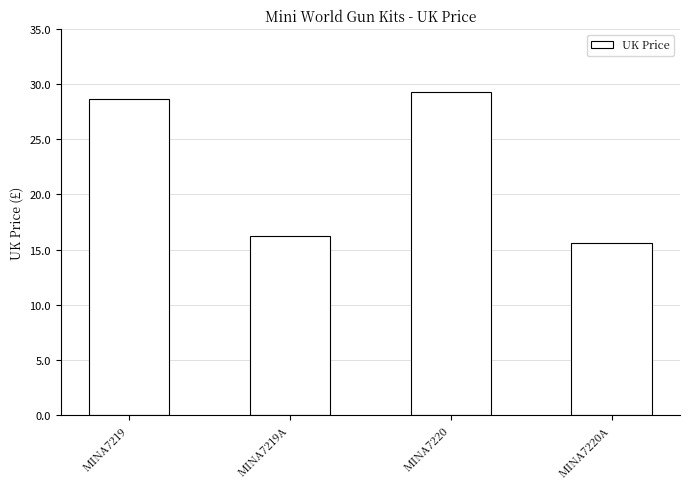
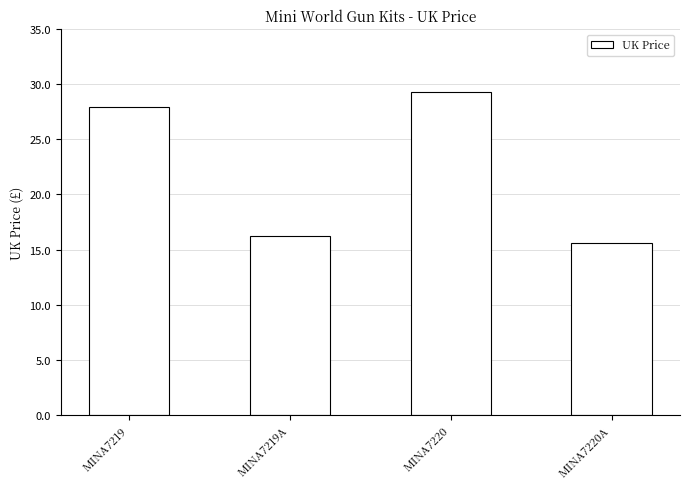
  {
-   "MINA7219": 28.7,
+   "MINA7219": 27.9,
    "MINA7219A": 16.3,
    "MINA7220": 29.3,
    "MINA7220A": 15.6
  }
